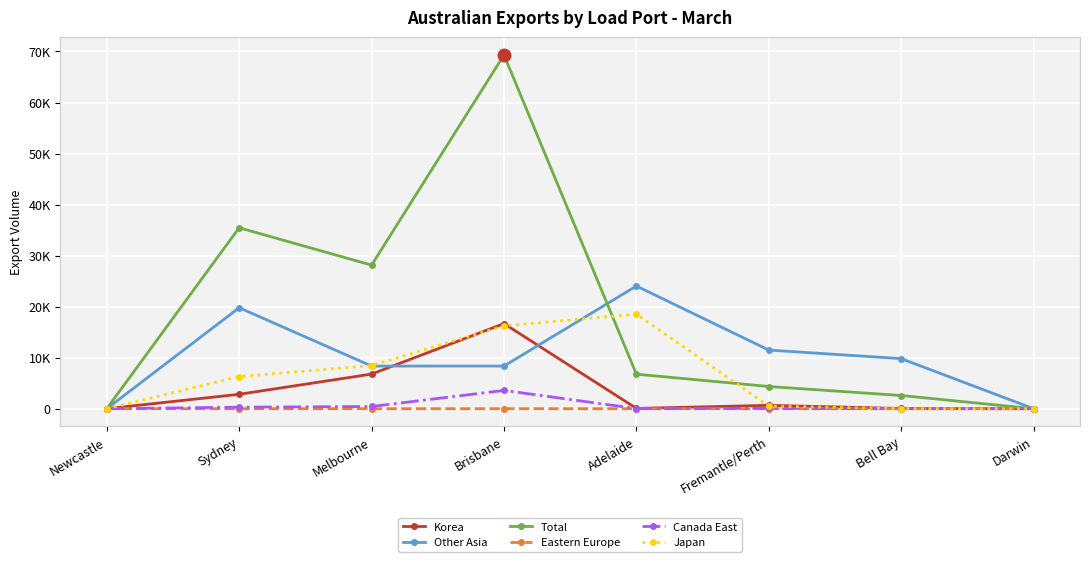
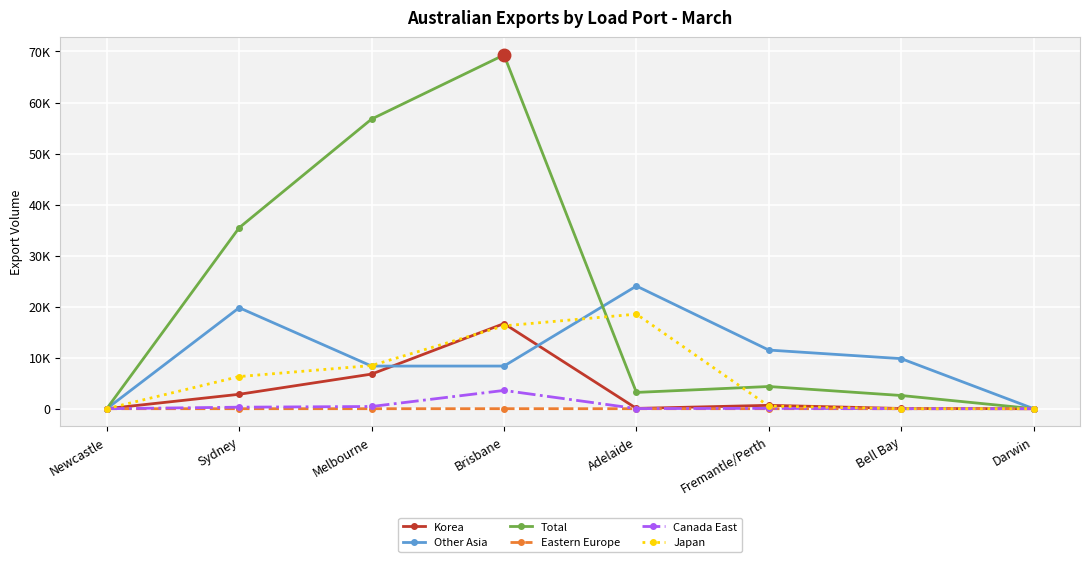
  {
    "Other Asia": {
      "Sydney": 20000,
      "Brisbane": 8000,
      "Adelaide": 24000,
      "Fremantle/Perth": 11000,
      "Bell Bay": 10000
    },
    "Total": {
      "Sydney": 35000,
-     "Melbourne": 28000,
-     "Adelaide": 7000,
+     "Melbourne": 57000,
+     "Adelaide": 3000,
      "Fremantle/Perth": 4000,
      "Bell Bay": 3000
    },
    "Eastern Europe": {
      "Brisbane": 0
    },
    "Canada East": {
      "Brisbane": 4000
    },
    "Japan": {
      "Sydney": 6000,
      "Adelaide": 19000
    }
  }
